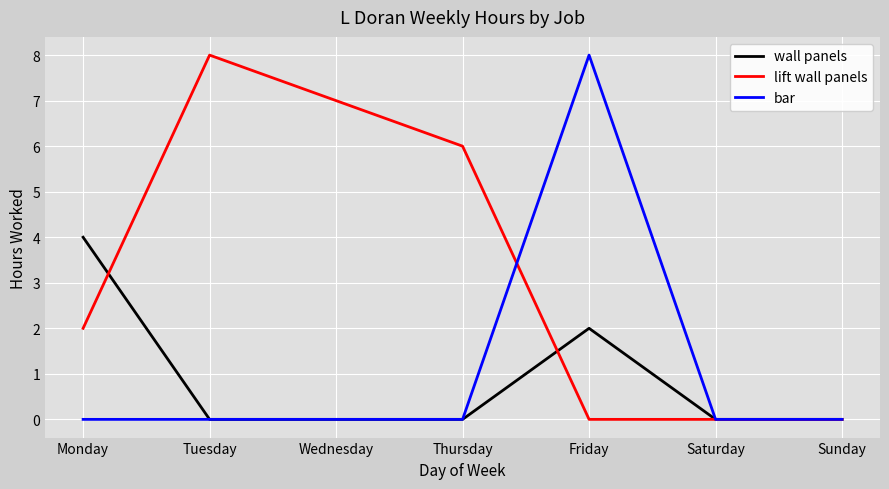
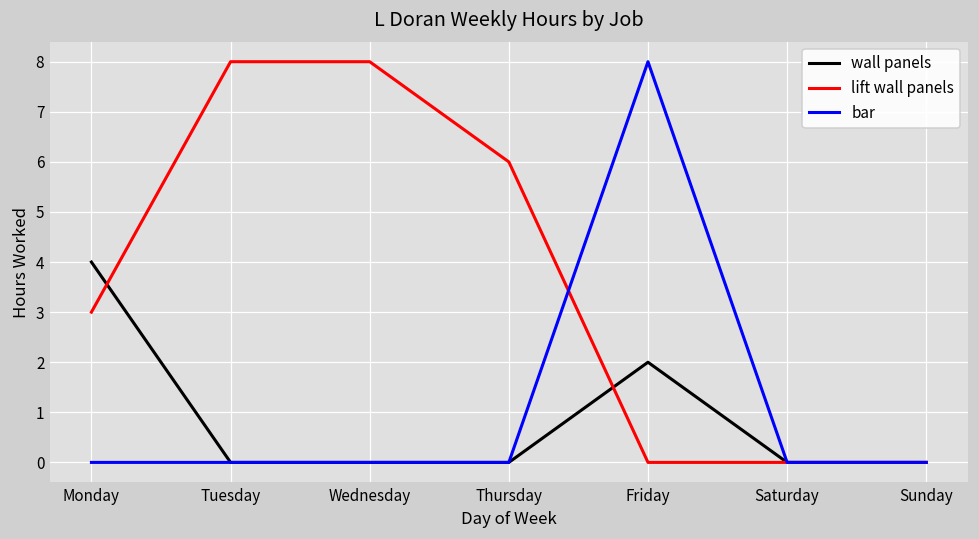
  {
    "wall panels": {
      "Monday": 4,
      "Friday": 2
    },
    "lift wall panels": {
-     "Monday": 2,
+     "Monday": 3,
      "Tuesday": 8,
-     "Wednesday": 7,
+     "Wednesday": 8,
      "Thursday": 6,
      "Friday": 0
    },
    "bar": {
      "Monday": 0,
      "Friday": 8
    }
  }
